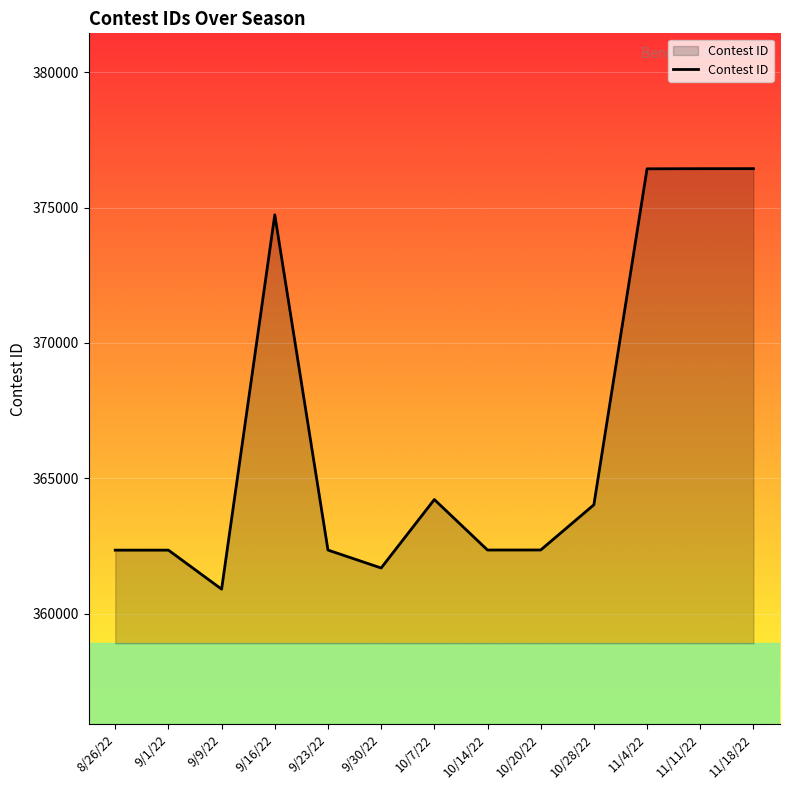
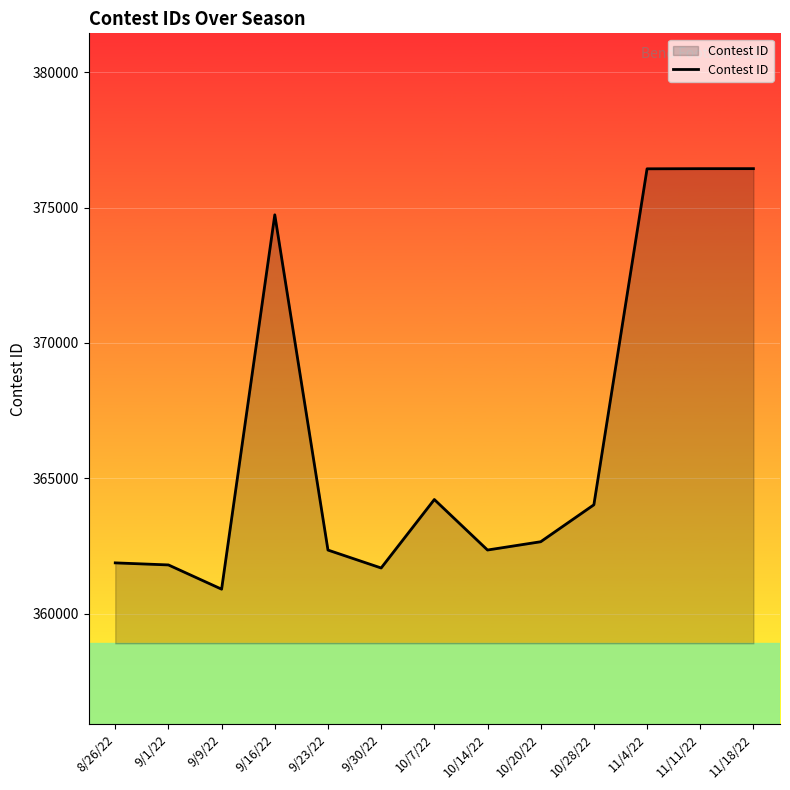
  {
-   "8/26/22": 362300,
-   "9/1/22": 362300,
+   "8/26/22": 361900,
+   "9/1/22": 361800,
    "9/9/22": 360900,
    "9/16/22": 374700,
    "9/23/22": 362300,
    "9/30/22": 361700,
    "10/7/22": 364200,
    "10/14/22": 362400,
-   "10/20/22": 362400,
+   "10/20/22": 362700,
    "10/28/22": 364000,
    "11/4/22": 376400,
    "11/11/22": 376400,
    "11/18/22": 376400
  }
